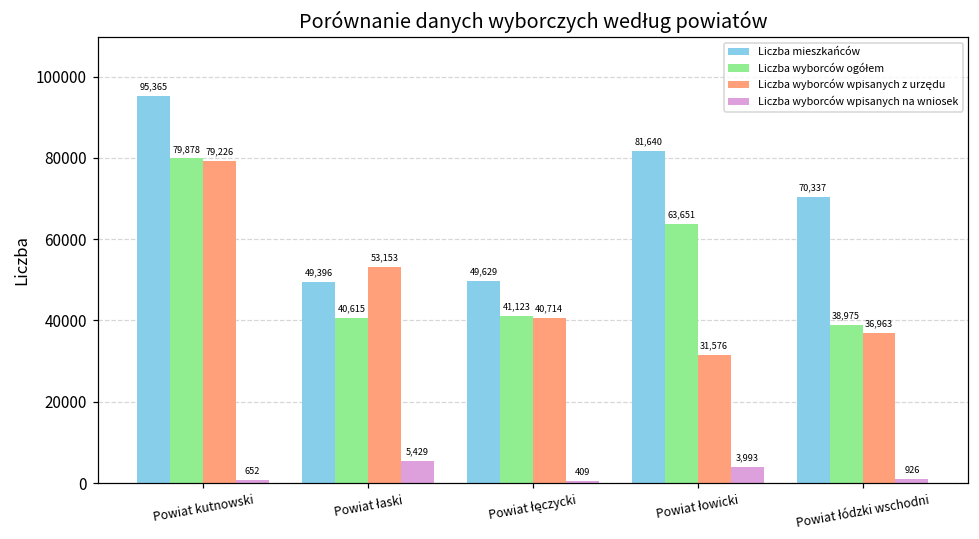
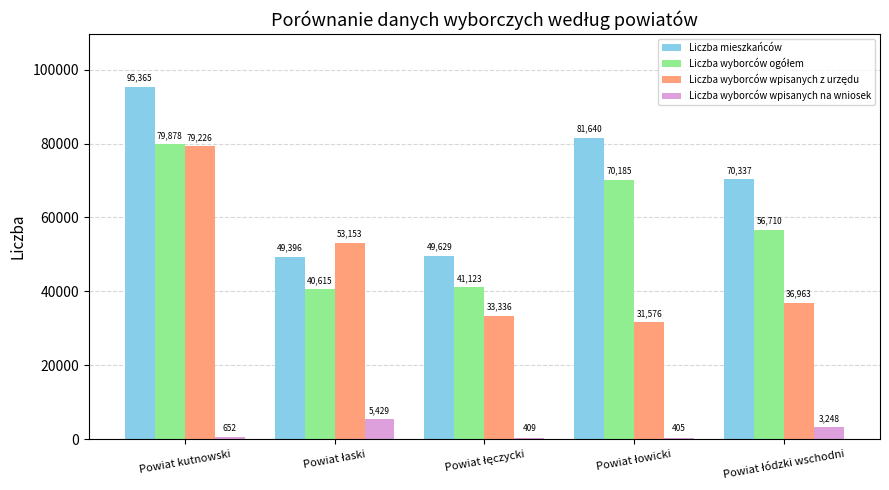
  {
    "Liczba mieszkańców": {
      "Powiat kutnowski": "95,365",
      "Powiat łaski": "49,396",
      "Powiat łęczycki": "49,629",
      "Powiat łowicki": "81,640",
      "Powiat łódzki wschodni": "70,337"
    },
    "Liczba wyborców ogółem": {
      "Powiat kutnowski": "79,878",
      "Powiat łaski": "40,615",
      "Powiat łęczycki": "41,123",
-     "Powiat łowicki": "63,651",
-     "Powiat łódzki wschodni": "38,975"
+     "Powiat łowicki": "70,185",
+     "Powiat łódzki wschodni": "56,710"
    },
    "Liczba wyborców wpisanych z urzędu": {
      "Powiat kutnowski": "79,226",
      "Powiat łaski": "53,153",
-     "Powiat łęczycki": "40,714",
+     "Powiat łęczycki": "33,336",
      "Powiat łowicki": "31,576",
      "Powiat łódzki wschodni": "36,963"
    },
    "Liczba wyborców wpisanych na wniosek": {
      "Powiat kutnowski": "652",
      "Powiat łaski": "5,429",
      "Powiat łęczycki": "409",
-     "Powiat łowicki": "3,993",
-     "Powiat łódzki wschodni": "926"
+     "Powiat łowicki": "405",
+     "Powiat łódzki wschodni": "3,248"
    }
  }
